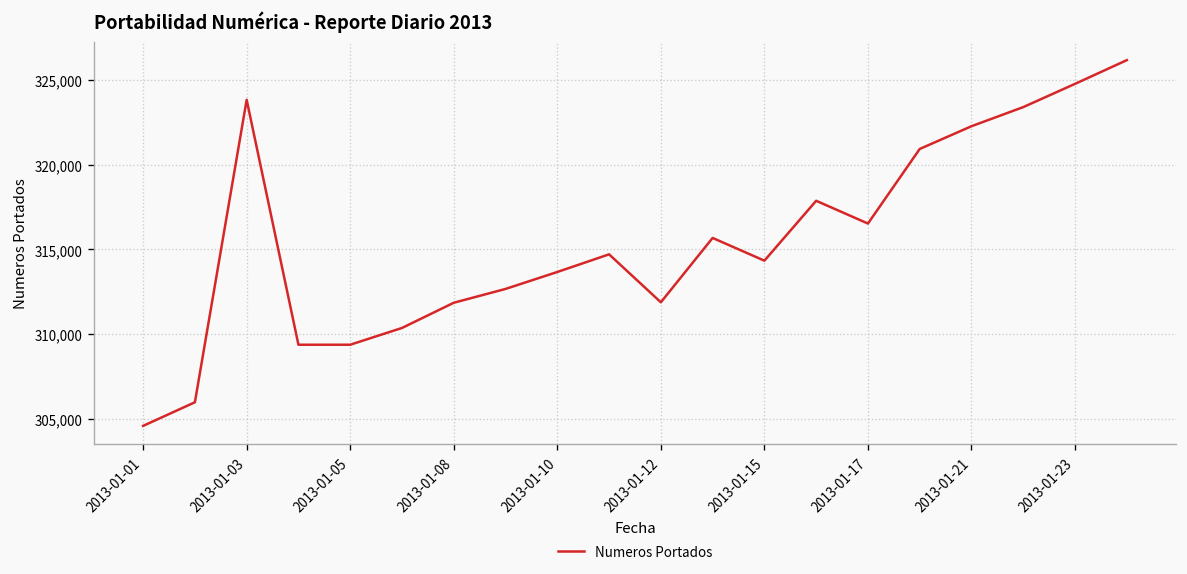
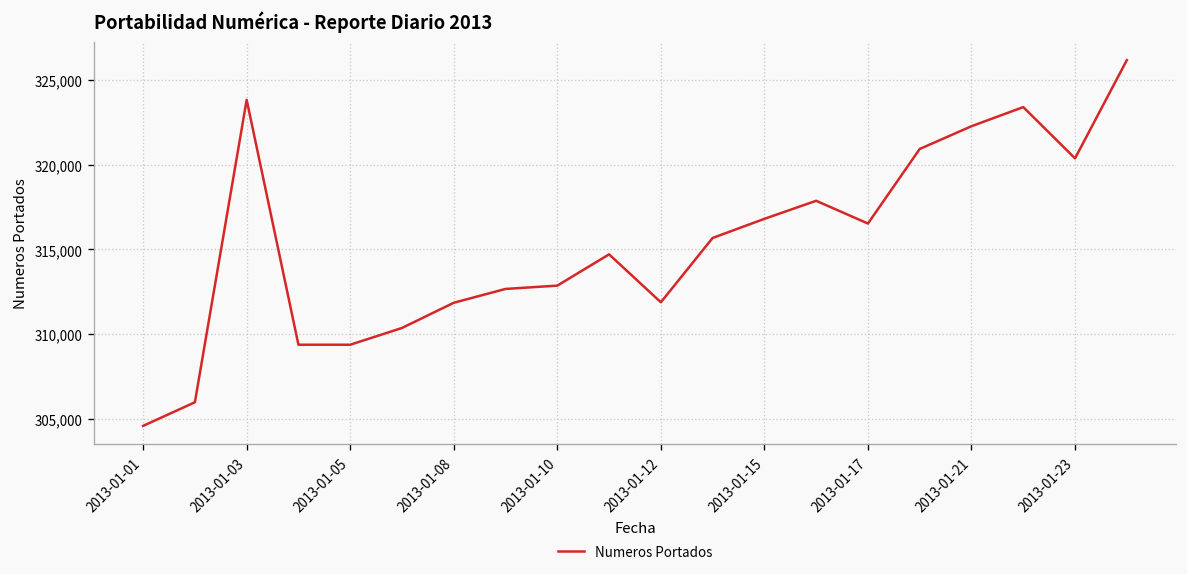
  {
    "2013-01-01": "304,600",
    "2013-01-03": "323,800",
    "2013-01-05": "309,400",
    "2013-01-08": "311,900",
-   "2013-01-10": "313,700",
+   "2013-01-10": "312,900",
    "2013-01-12": "311,900",
-   "2013-01-15": "314,300",
+   "2013-01-15": "316,800",
    "2013-01-17": "316,500",
    "2013-01-21": "322,300",
-   "2013-01-23": "324,800"
+   "2013-01-23": "320,400"
  }
